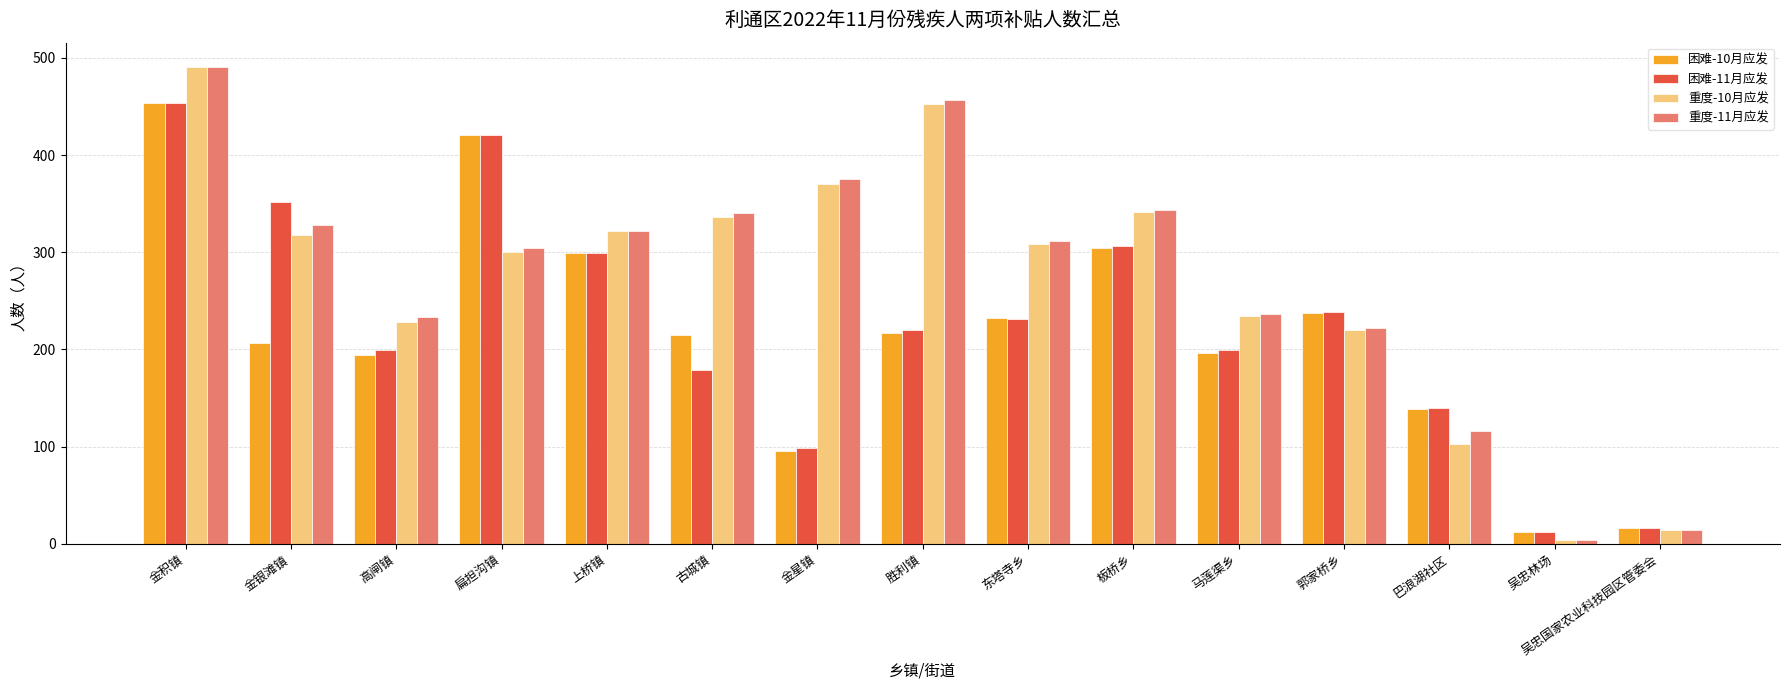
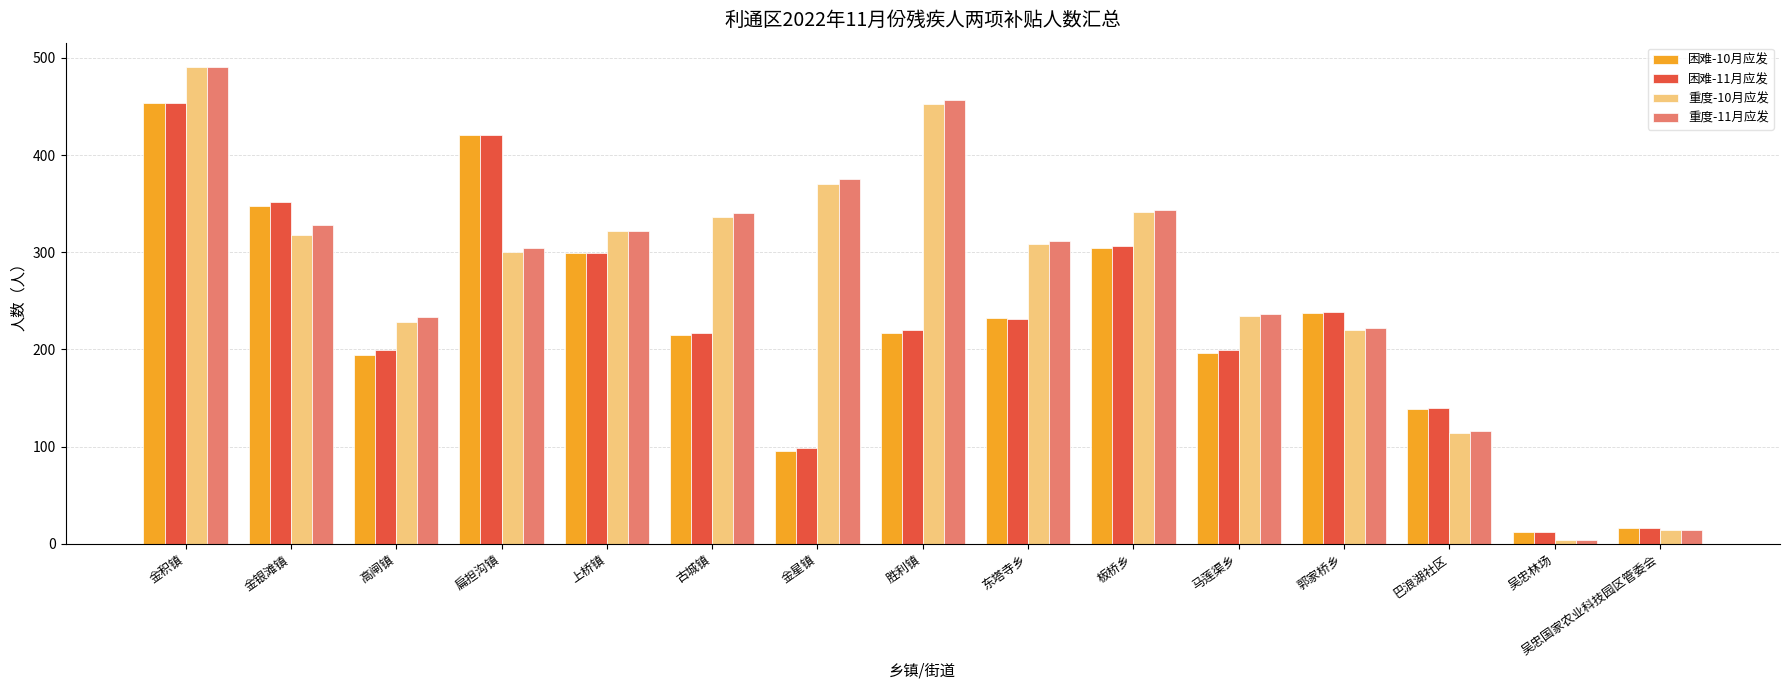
  {
    "困难-10月应发": {
      "金积镇": 450,
-     "金银滩镇": 210,
+     "金银滩镇": 350,
      "高闸镇": 190,
      "扁担沟镇": 420,
      "上桥镇": 300,
      "古城镇": 220,
      "金星镇": 100,
      "胜利镇": 220,
      "东塔寺乡": 230,
      "板桥乡": 300,
      "马莲渠乡": 200,
      "郭家桥乡": 240,
      "巴浪湖社区": 140,
      "吴忠林场": 10,
      "吴忠国家农业科技园区管委会": 20
    },
    "困难-11月应发": {
      "金积镇": 450,
      "金银滩镇": 350,
      "高闸镇": 200,
      "扁担沟镇": 420,
      "上桥镇": 300,
-     "古城镇": 180,
+     "古城镇": 220,
      "金星镇": 100,
      "胜利镇": 220,
      "东塔寺乡": 230,
      "板桥乡": 310,
      "马莲渠乡": 200,
      "郭家桥乡": 240,
      "巴浪湖社区": 140,
      "吴忠林场": 10,
      "吴忠国家农业科技园区管委会": 20
    },
    "重度-10月应发": {
      "金积镇": 490,
      "金银滩镇": 320,
      "高闸镇": 230,
      "扁担沟镇": 300,
      "上桥镇": 320,
      "古城镇": 340,
      "金星镇": 370,
      "胜利镇": 450,
      "东塔寺乡": 310,
      "板桥乡": 340,
      "马莲渠乡": 230,
      "郭家桥乡": 220,
-     "巴浪湖社区": 100,
+     "巴浪湖社区": 110,
      "吴忠林场": 0,
      "吴忠国家农业科技园区管委会": 10
    },
    "重度-11月应发": {
      "金积镇": 490,
      "金银滩镇": 330,
      "高闸镇": 230,
      "扁担沟镇": 300,
      "上桥镇": 320,
      "古城镇": 340,
      "金星镇": 380,
      "胜利镇": 460,
      "东塔寺乡": 310,
      "板桥乡": 340,
      "马莲渠乡": 240,
      "郭家桥乡": 220,
      "巴浪湖社区": 120,
      "吴忠林场": 0,
      "吴忠国家农业科技园区管委会": 10
    }
  }
